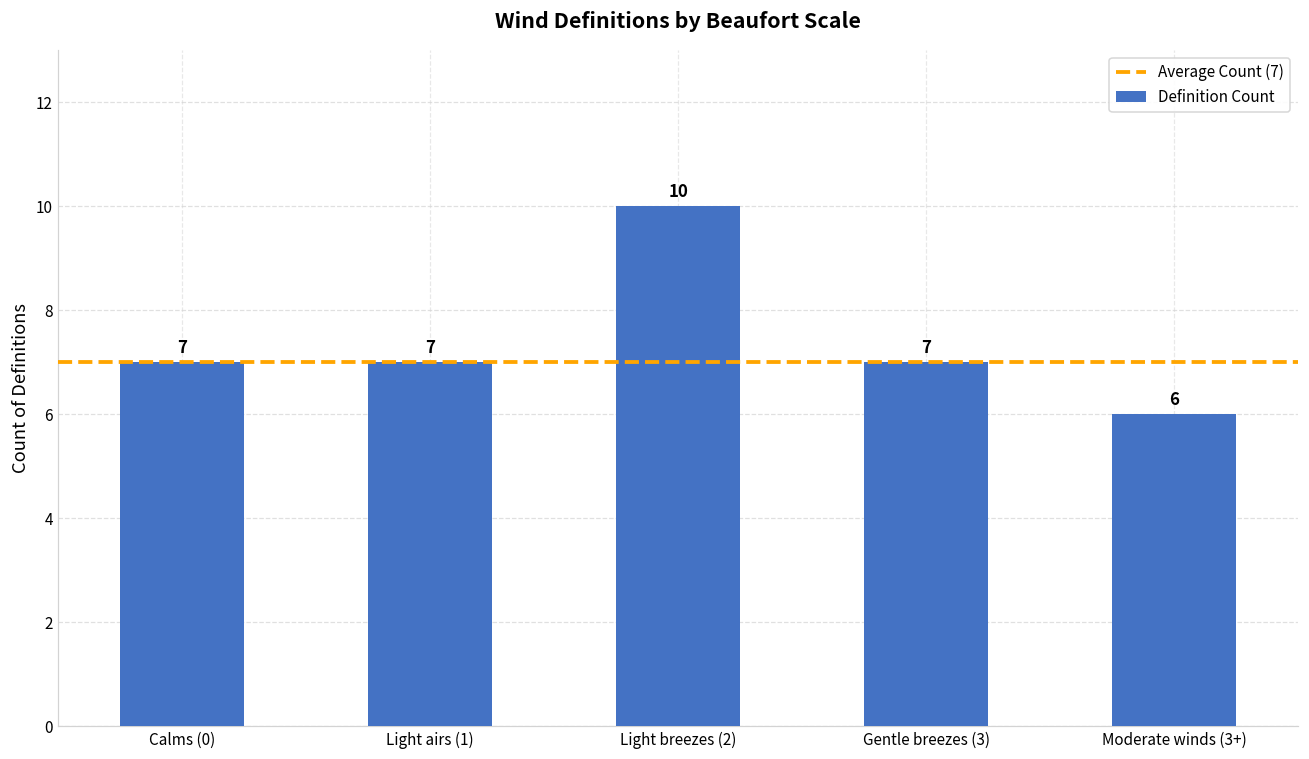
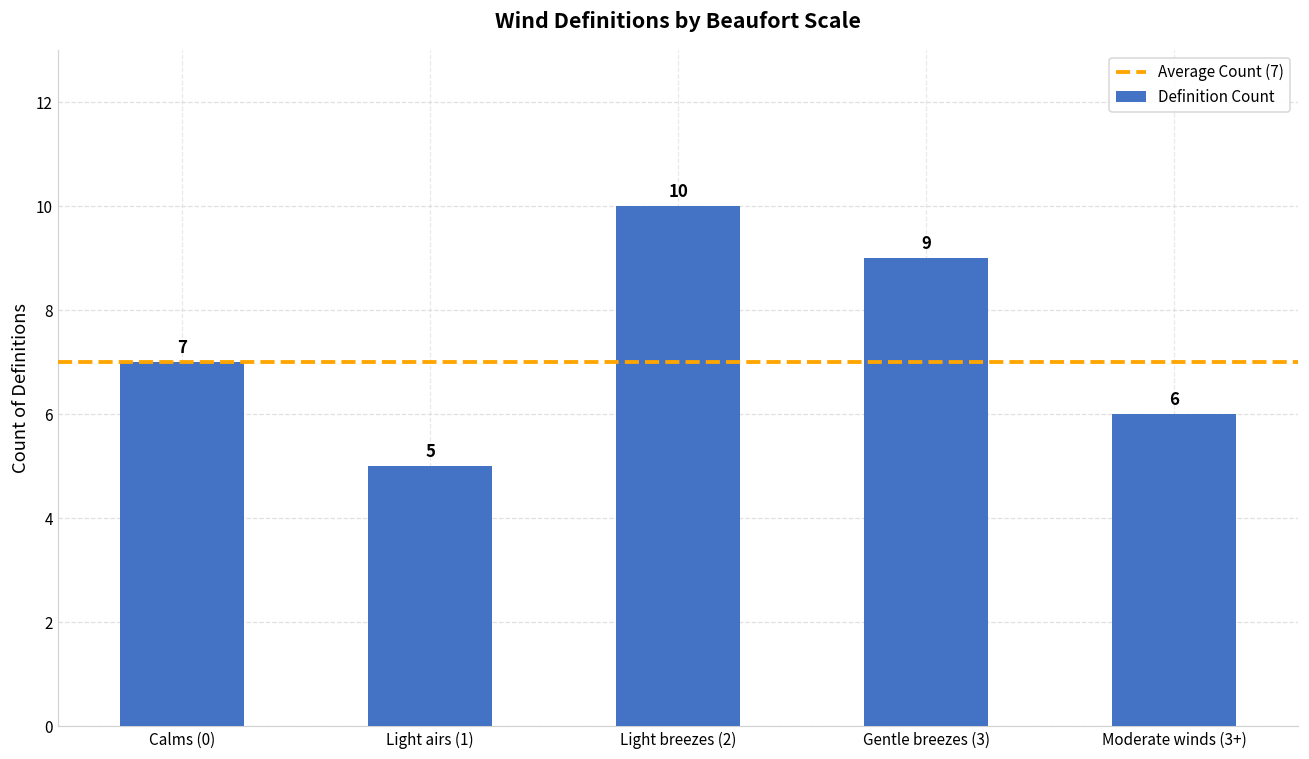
  {
    "Calms (0)": 7,
-   "Light airs (1)": 7,
+   "Light airs (1)": 5,
    "Light breezes (2)": 10,
-   "Gentle breezes (3)": 7,
+   "Gentle breezes (3)": 9,
    "Moderate winds (3+)": 6
  }
